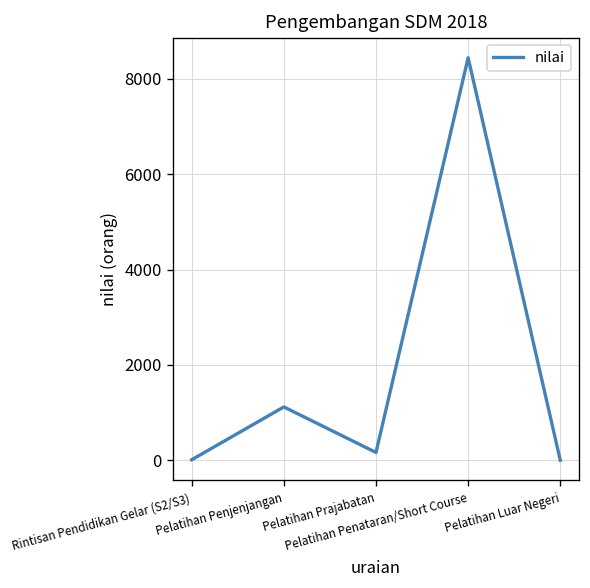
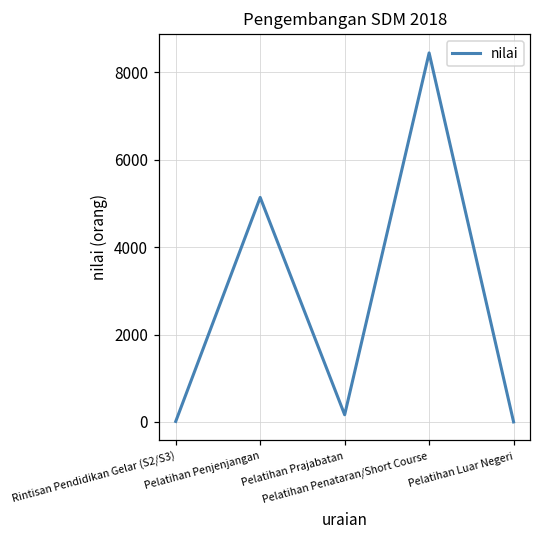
  {
    "Rintisan Pendidikan Gelar (S2/S3)": 0,
-   "Pelatihan Penjenjangan": 1100,
+   "Pelatihan Penjenjangan": 5100,
    "Pelatihan Prajabatan": 200,
    "Pelatihan Penataran/Short Course": 8400,
    "Pelatihan Luar Negeri": 0
  }
